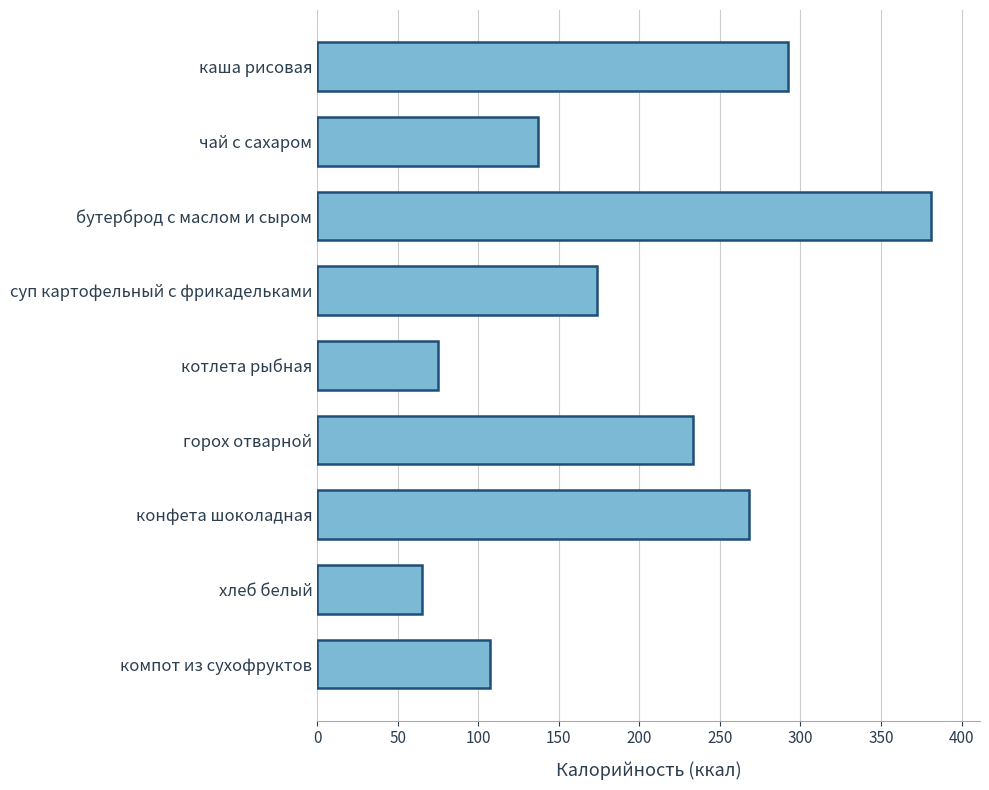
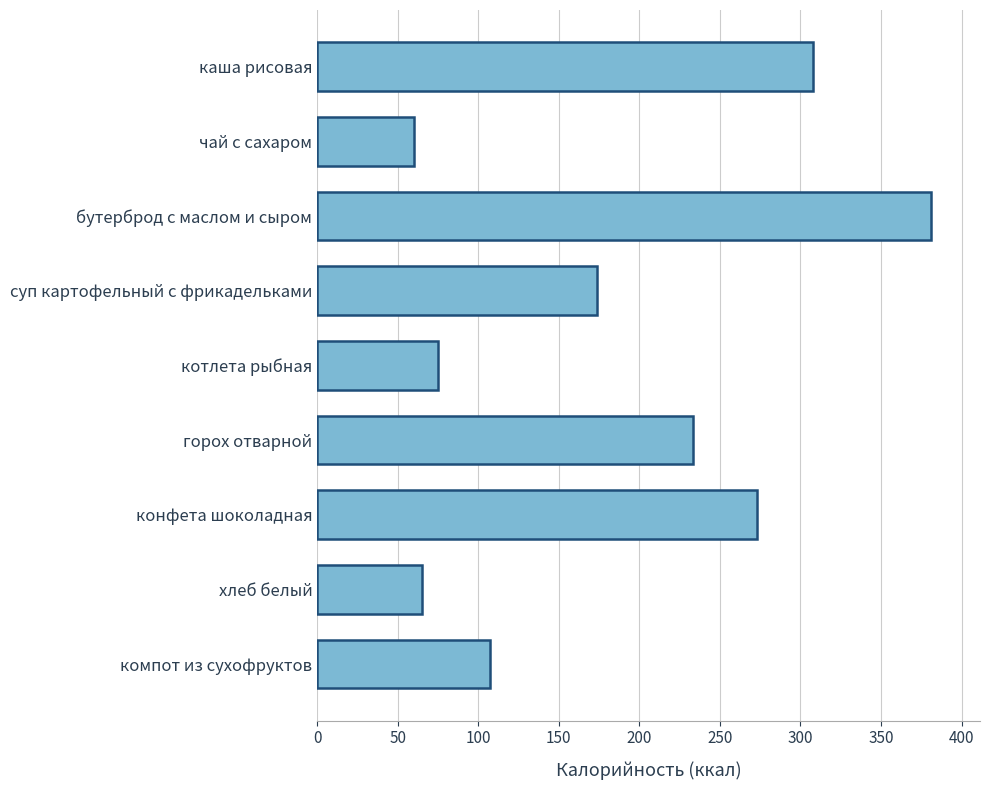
  {
-   "каша рисовая": 292,
-   "чай с сахаром": 137,
+   "каша рисовая": 308,
+   "чай с сахаром": 60,
    "бутерброд с маслом и сыром": 381,
    "суп картофельный с фрикадельками": 174,
    "котлета рыбная": 75,
    "горох отварной": 233,
-   "конфета шоколадная": 268,
+   "конфета шоколадная": 273,
    "хлеб белый": 65,
    "компот из сухофруктов": 107
  }
